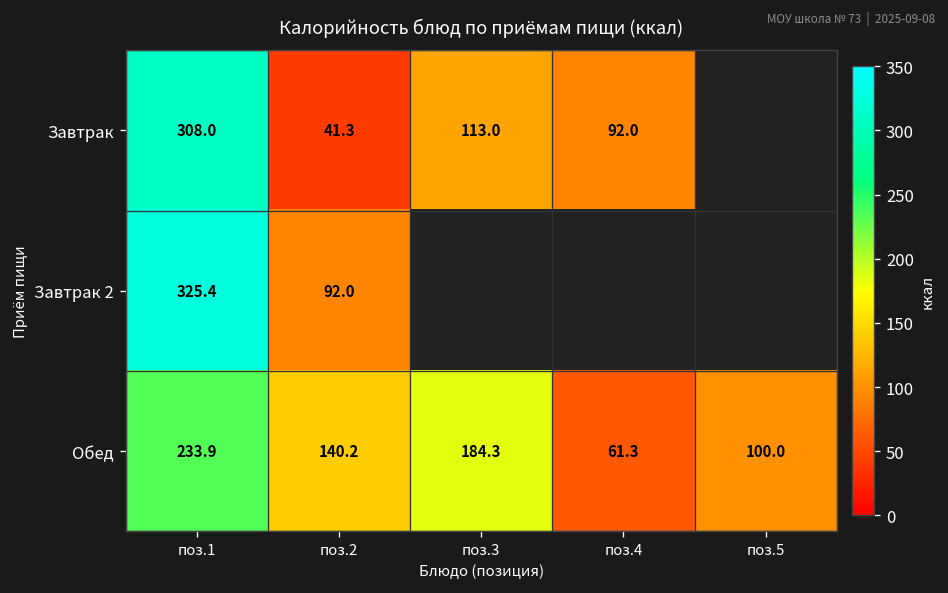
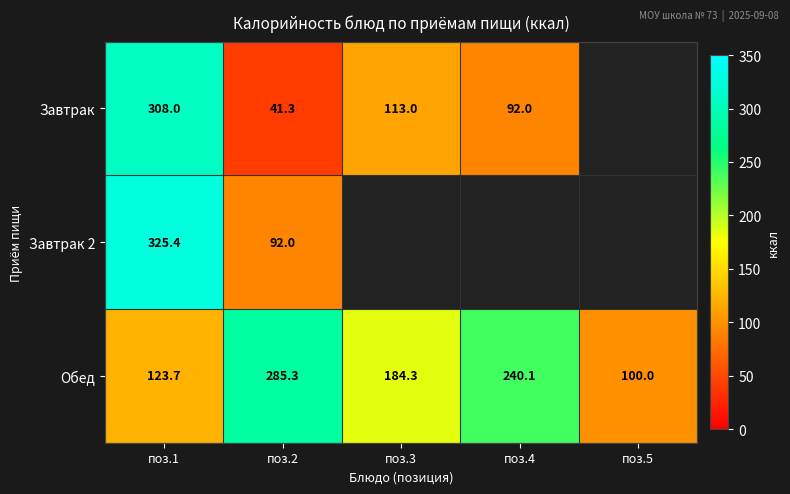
  {
    "Завтрак": {
      "поз.1": 308.0,
      "поз.2": 41.3,
      "поз.3": 113.0,
      "поз.4": 92.0
    },
    "Завтрак 2": {
      "поз.1": 325.4,
      "поз.2": 92.0
    },
    "Обед": {
-     "поз.1": 233.9,
-     "поз.2": 140.2,
+     "поз.1": 123.7,
+     "поз.2": 285.3,
      "поз.3": 184.3,
-     "поз.4": 61.3,
+     "поз.4": 240.1,
      "поз.5": 100.0
    }
  }
